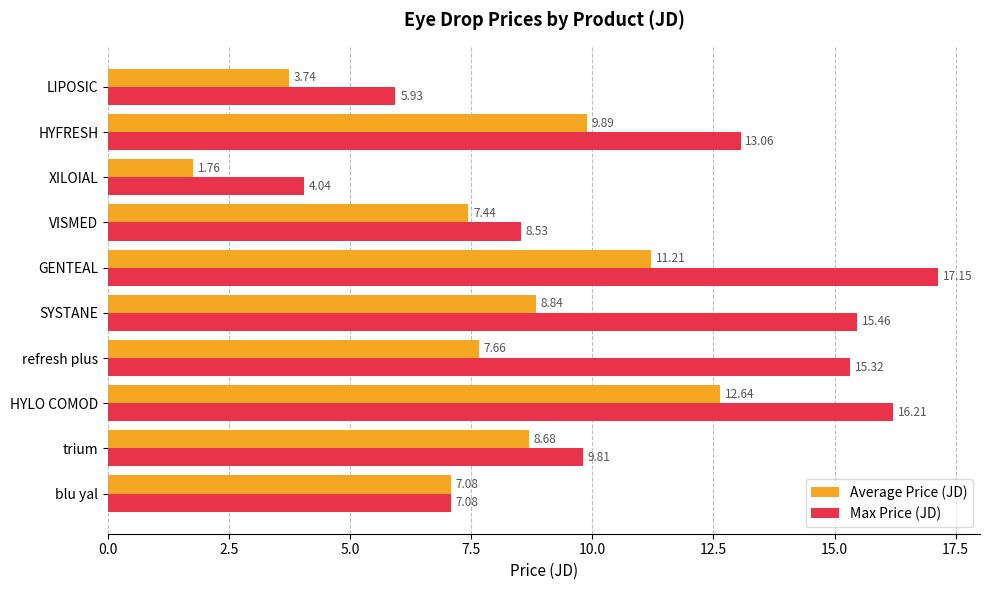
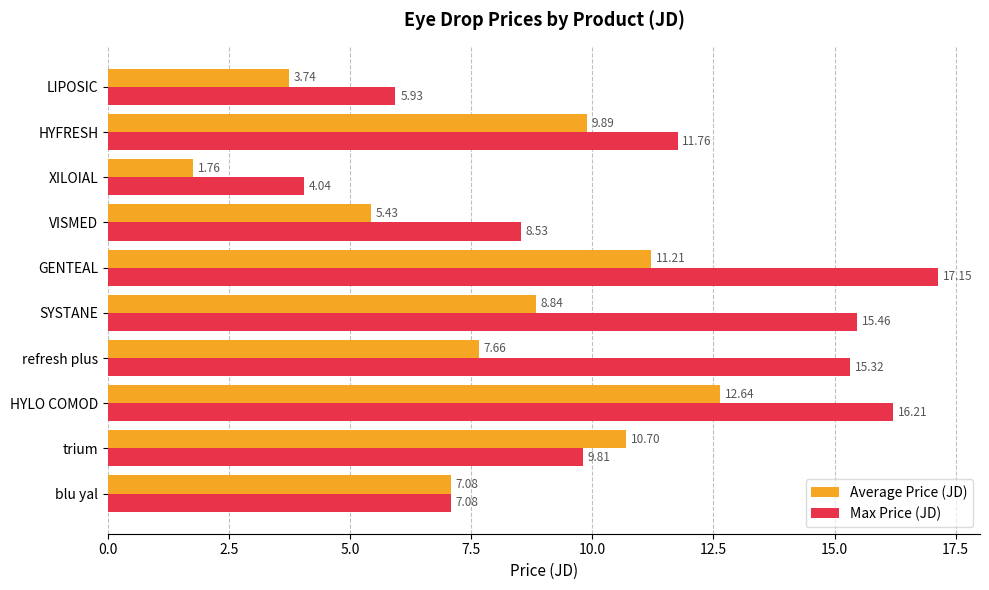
  {
    "Average Price (JD)": {
      "LIPOSIC": 3.74,
      "HYFRESH": 9.89,
      "XILOIAL": 1.76,
-     "VISMED": 7.44,
+     "VISMED": 5.43,
      "GENTEAL": 11.21,
      "SYSTANE": 8.84,
      "refresh plus": 7.66,
      "HYLO COMOD": 12.64,
-     "trium": 8.68,
+     "trium": 10.70,
      "blu yal": 7.08
    },
    "Max Price (JD)": {
      "LIPOSIC": 5.93,
-     "HYFRESH": 13.06,
+     "HYFRESH": 11.76,
      "XILOIAL": 4.04,
      "VISMED": 8.53,
      "GENTEAL": 17.15,
      "SYSTANE": 15.46,
      "refresh plus": 15.32,
      "HYLO COMOD": 16.21,
      "trium": 9.81,
      "blu yal": 7.08
    }
  }
